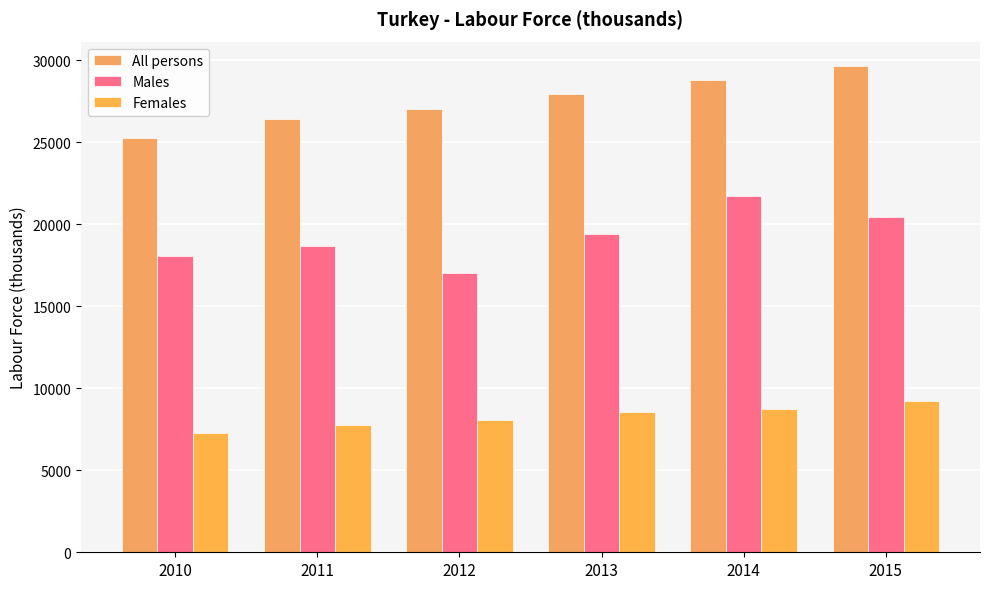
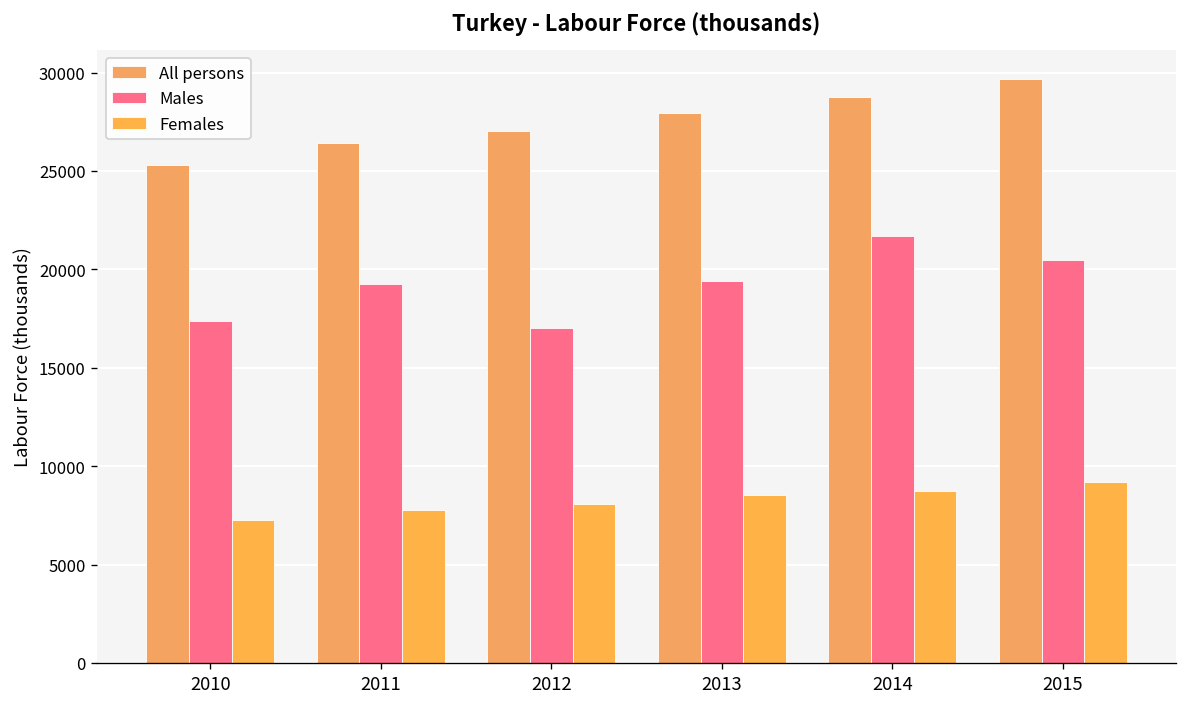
  {
    "Males": {
-     "2010": 18000,
-     "2011": 18700,
+     "2010": 17400,
+     "2011": 19200,
      "2012": 17000,
      "2013": 19400,
      "2014": 21700,
      "2015": 20500
    }
  }
